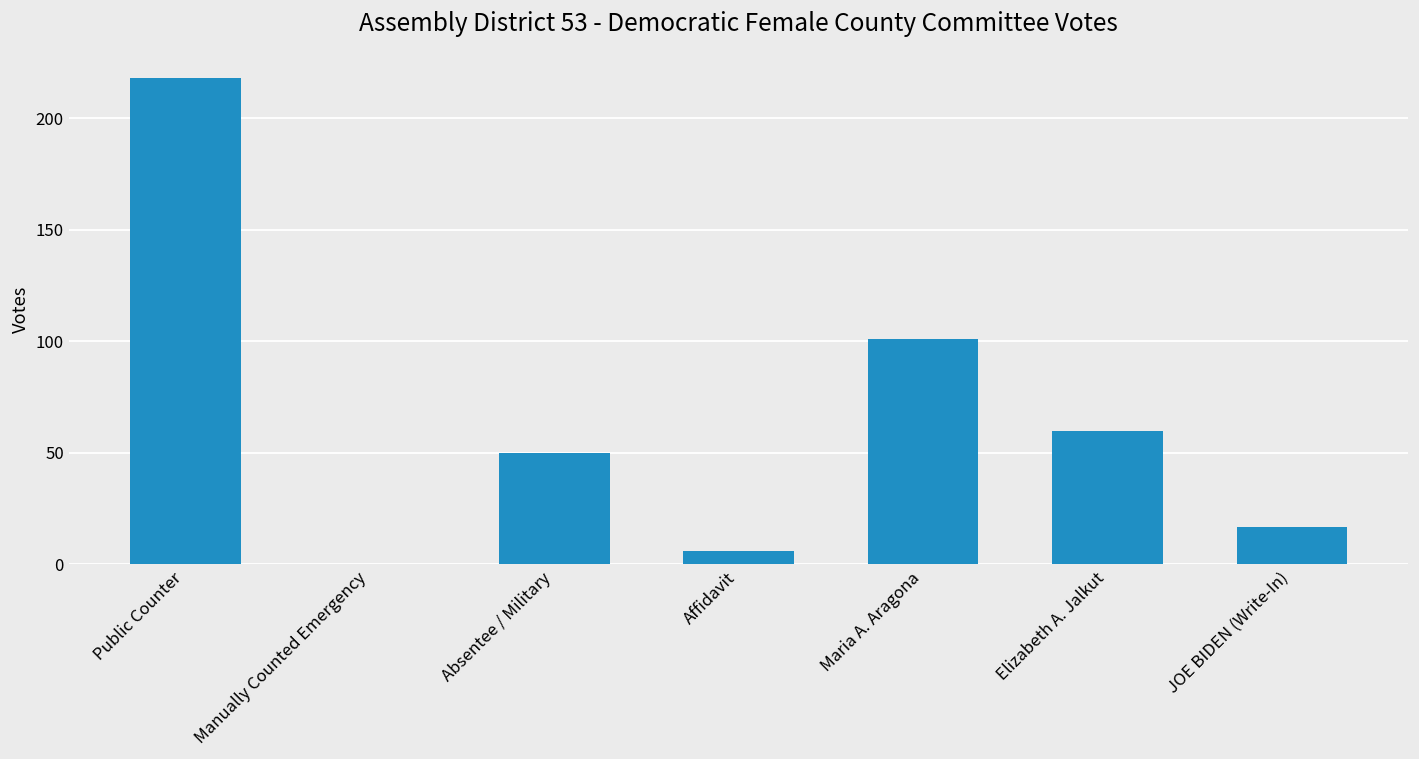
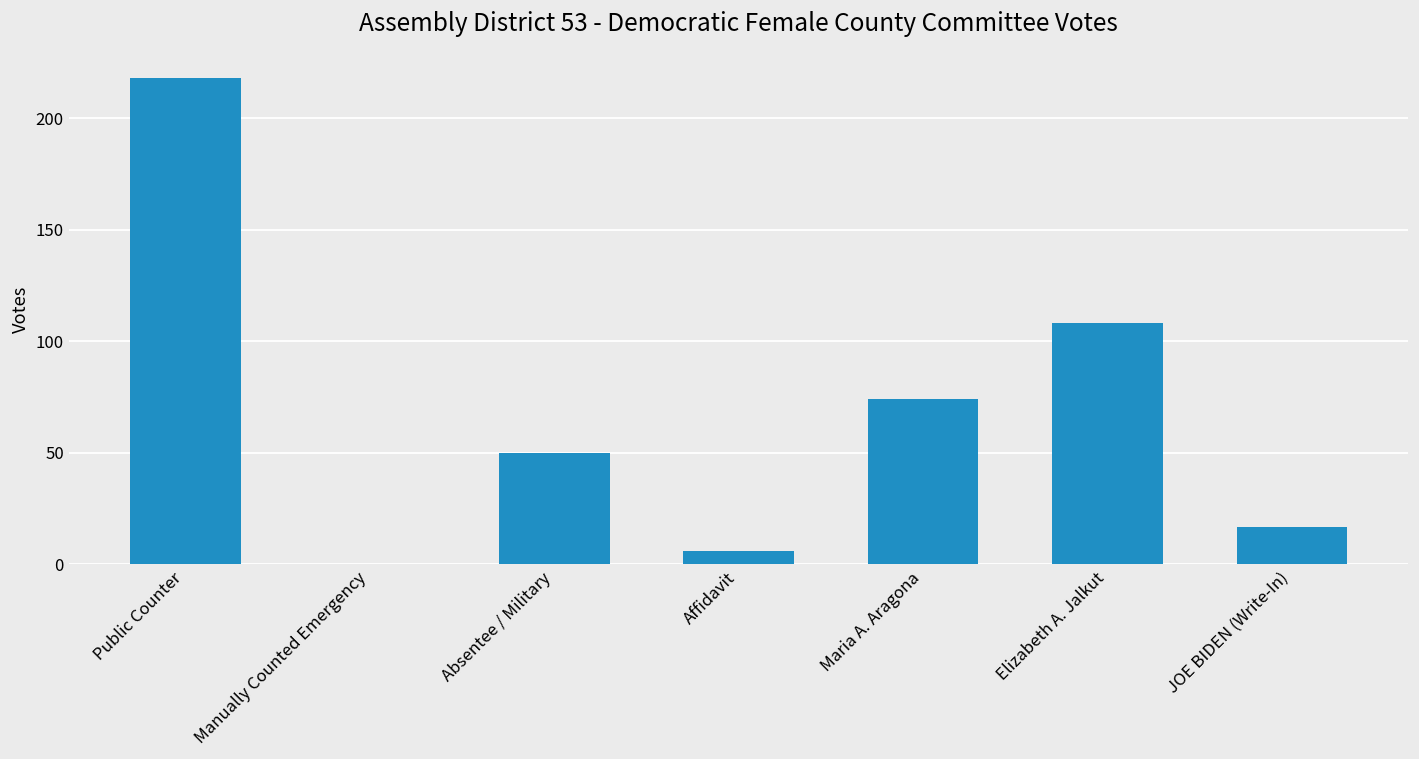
  {
    "Public Counter": 218,
    "Manually Counted Emergency": 0,
    "Absentee / Military": 50,
    "Affidavit": 6,
-   "Maria A. Aragona": 101,
-   "Elizabeth A. Jalkut": 60,
+   "Maria A. Aragona": 74,
+   "Elizabeth A. Jalkut": 108,
    "JOE BIDEN (Write-In)": 17
  }
